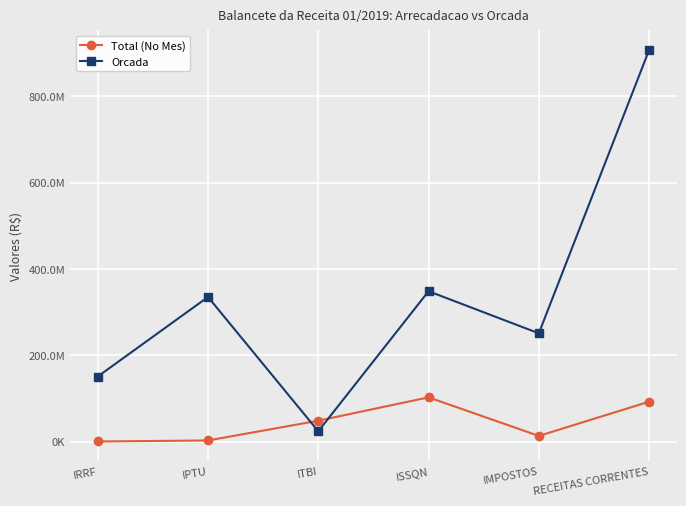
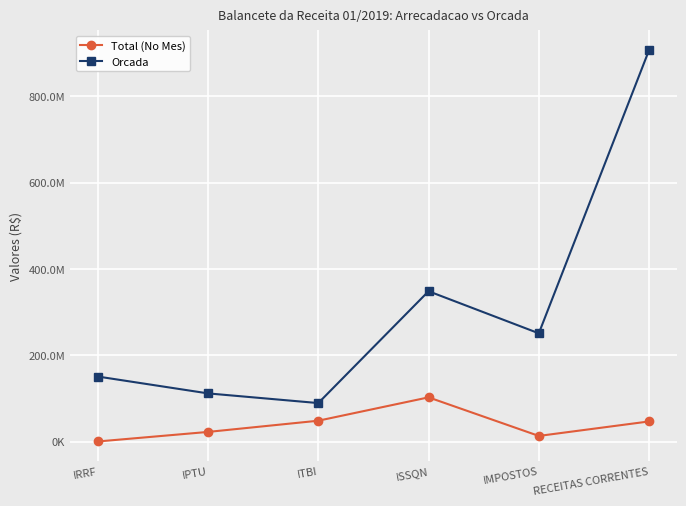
  {
    "Total (No Mes)": {
      "IRRF": 0,
-     "IPTU": 0,
+     "IPTU": 20000000,
      "ITBI": 50000000,
      "ISSQN": 100000000,
      "IMPOSTOS": 10000000,
-     "RECEITAS CORRENTES": 90000000
+     "RECEITAS CORRENTES": 50000000
    },
    "Orcada": {
      "IRRF": 150000000,
-     "IPTU": 340000000,
-     "ITBI": 20000000,
+     "IPTU": 110000000,
+     "ITBI": 90000000,
      "ISSQN": 350000000,
      "IMPOSTOS": 250000000,
      "RECEITAS CORRENTES": 910000000
    }
  }
